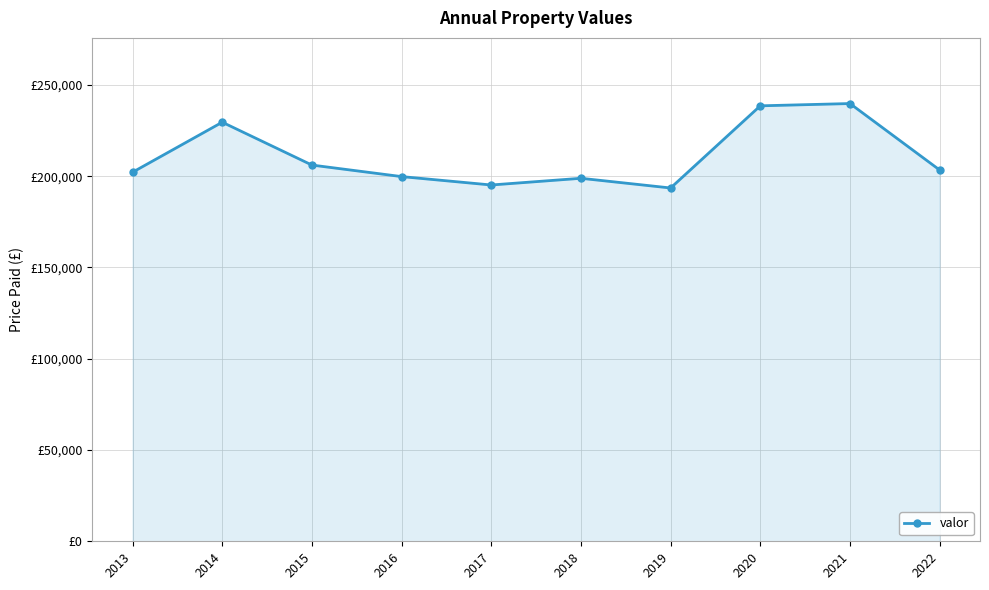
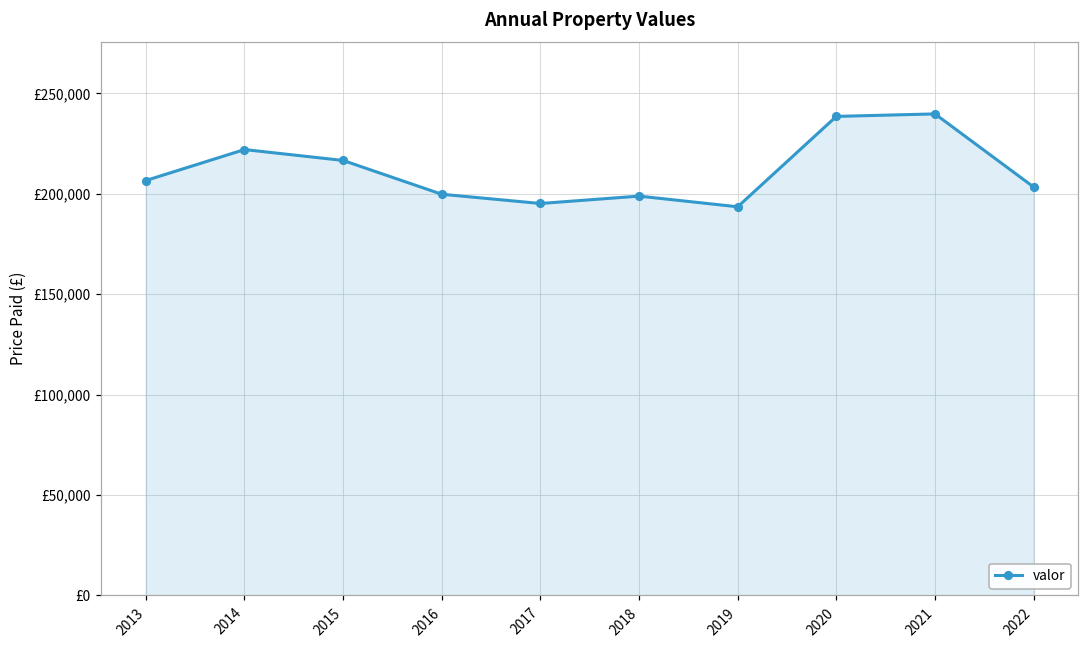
  {
-   "2013": "£202,000",
-   "2014": "£230,000",
-   "2015": "£206,000",
+   "2013": "£207,000",
+   "2014": "£222,000",
+   "2015": "£217,000",
    "2016": "£200,000",
    "2017": "£195,000",
    "2018": "£199,000",
    "2019": "£194,000",
    "2020": "£239,000",
    "2021": "£240,000",
    "2022": "£203,000"
  }
